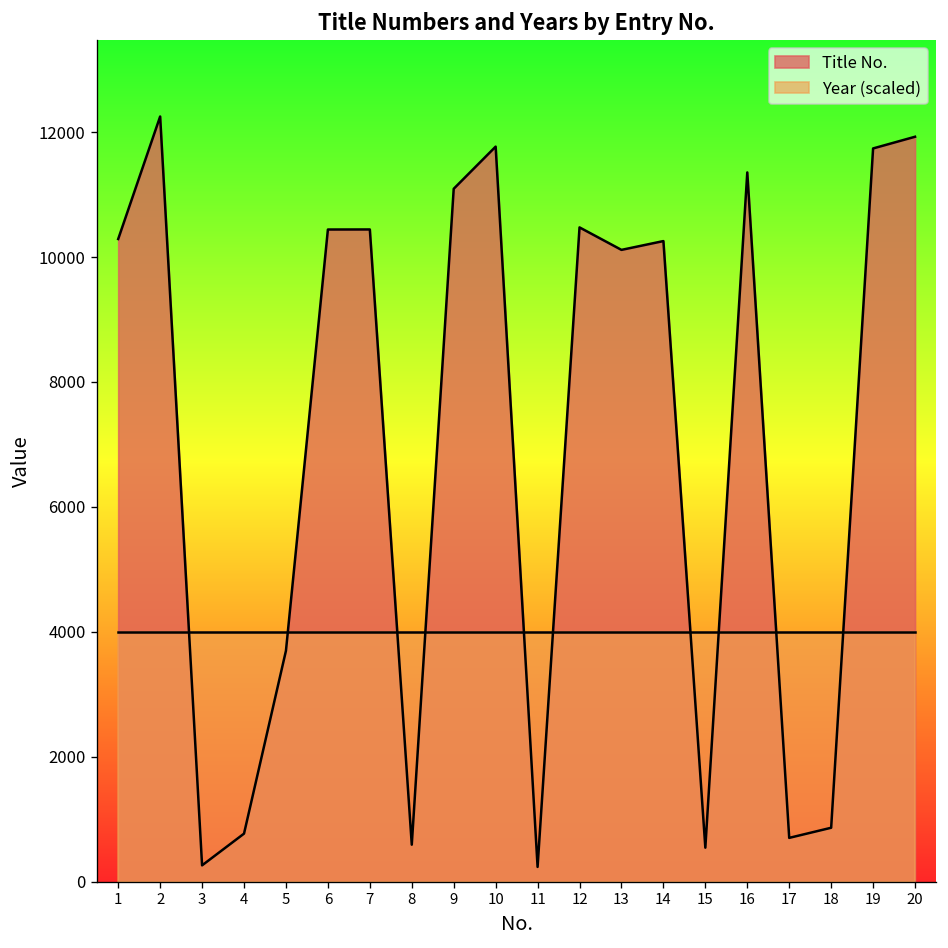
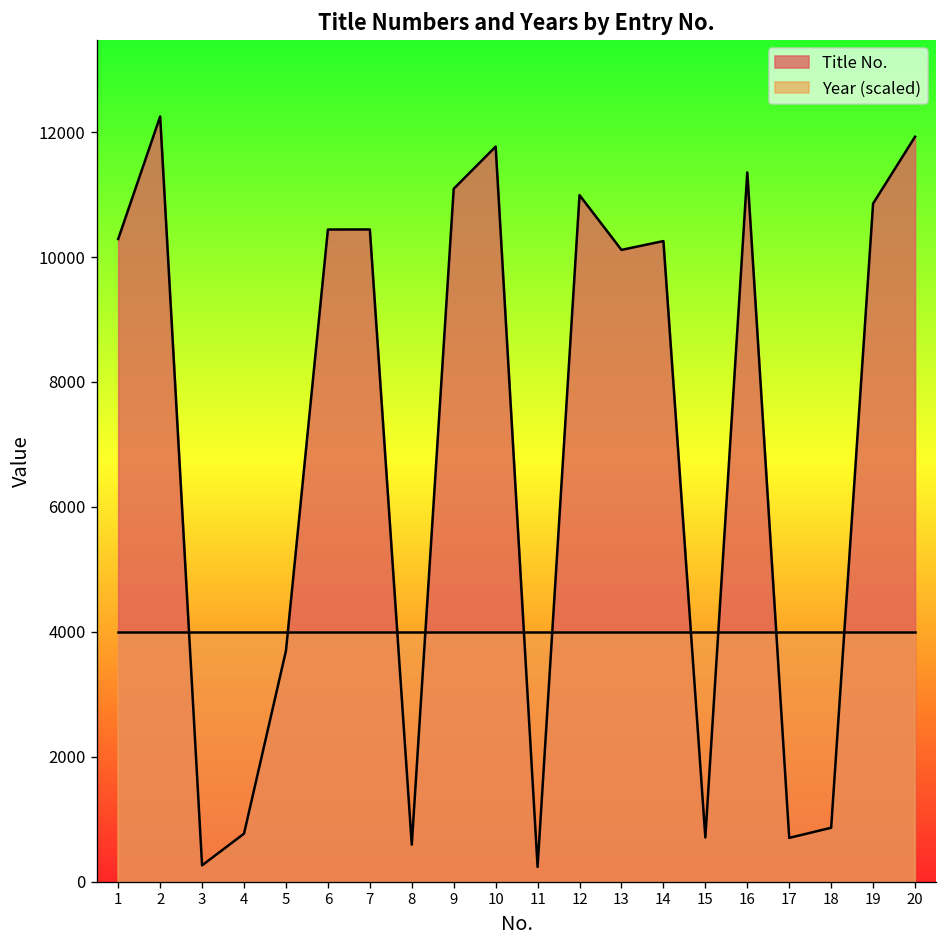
  {
    "Title No.": {
      "1": 10300,
      "2": 12200,
      "3": 300,
      "4": 800,
      "5": 3700,
      "6": 10400,
      "7": 10400,
      "8": 600,
      "9": 11100,
      "10": 11800,
      "11": 200,
-     "12": 10500,
+     "12": 11000,
      "13": 10100,
      "14": 10300,
-     "15": 500,
+     "15": 700,
      "16": 11400,
      "17": 700,
      "18": 900,
-     "19": 11700,
+     "19": 10900,
      "20": 11900
    },
    "Year (scaled)": {
      "1": 4000,
      "2": 4000,
      "3": 4000,
      "4": 4000,
      "5": 4000,
      "6": 4000,
      "7": 4000,
      "8": 4000,
      "9": 4000,
      "10": 4000,
      "11": 4000,
      "12": 4000,
      "13": 4000,
      "14": 4000,
      "15": 4000,
      "16": 4000,
      "17": 4000,
      "18": 4000,
      "19": 4000,
      "20": 4000
    }
  }
